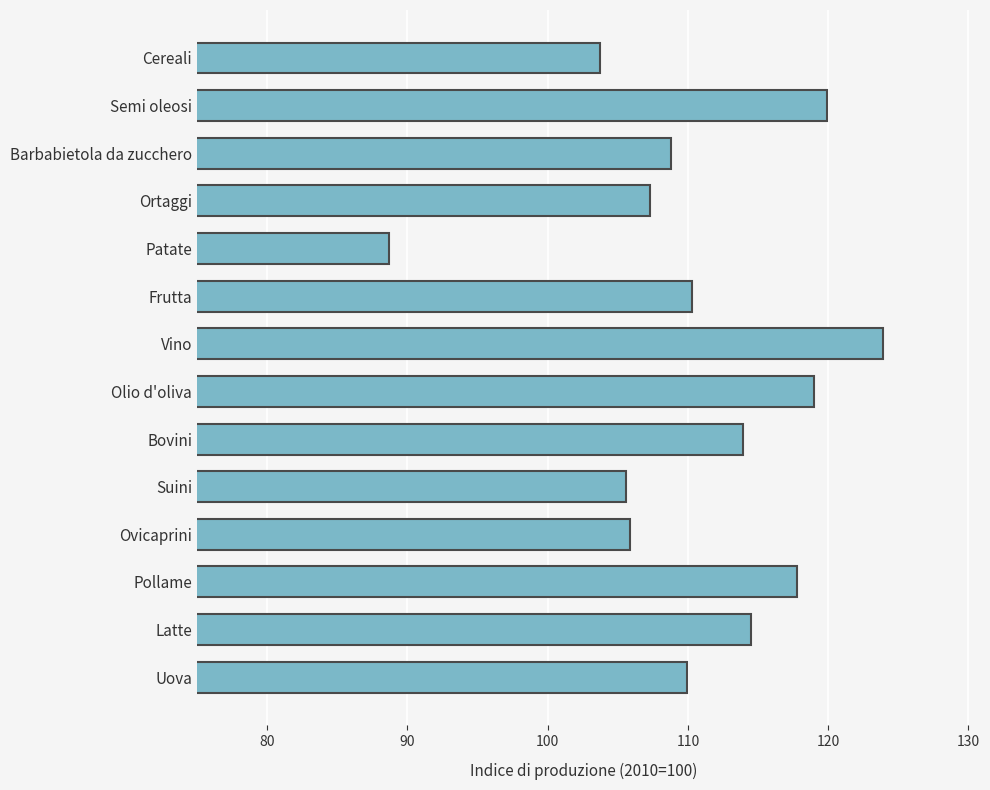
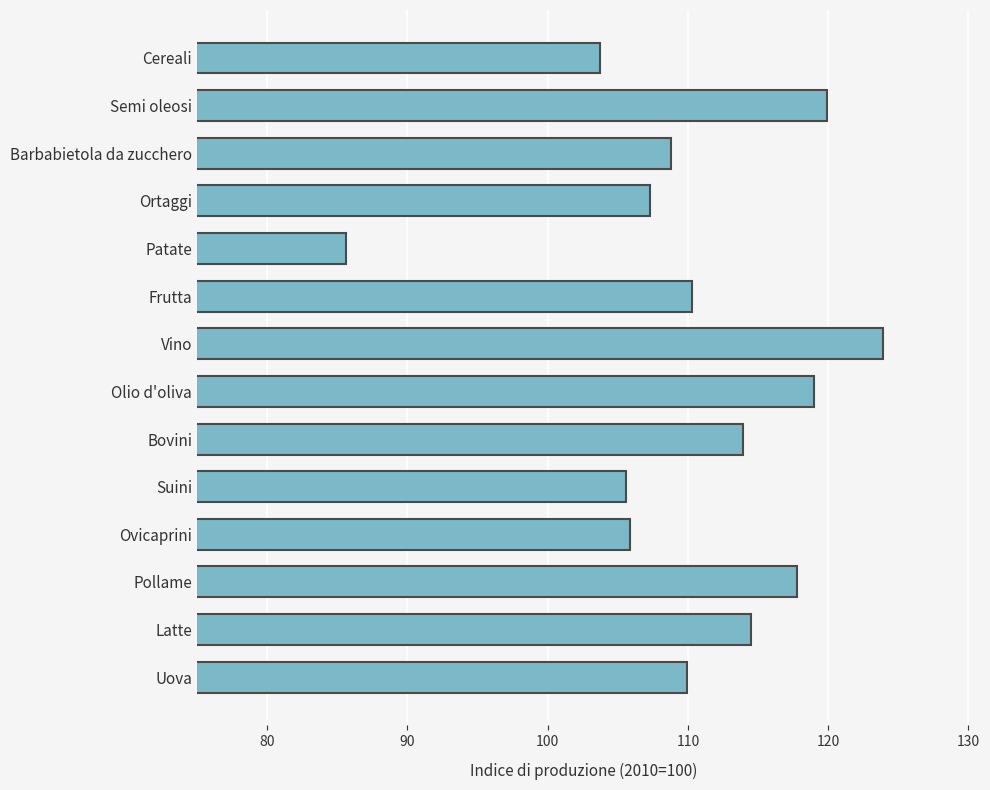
  {
    "Cereali": 103.7,
    "Semi oleosi": 119.9,
    "Barbabietola da zucchero": 108.8,
    "Ortaggi": 107.3,
-   "Patate": 88.7,
+   "Patate": 85.6,
    "Frutta": 110.3,
    "Vino": 123.9,
    "Olio d'oliva": 119.0,
    "Bovini": 113.9,
    "Suini": 105.6,
    "Ovicaprini": 105.9,
    "Pollame": 117.8,
    "Latte": 114.5,
    "Uova": 109.9
  }
